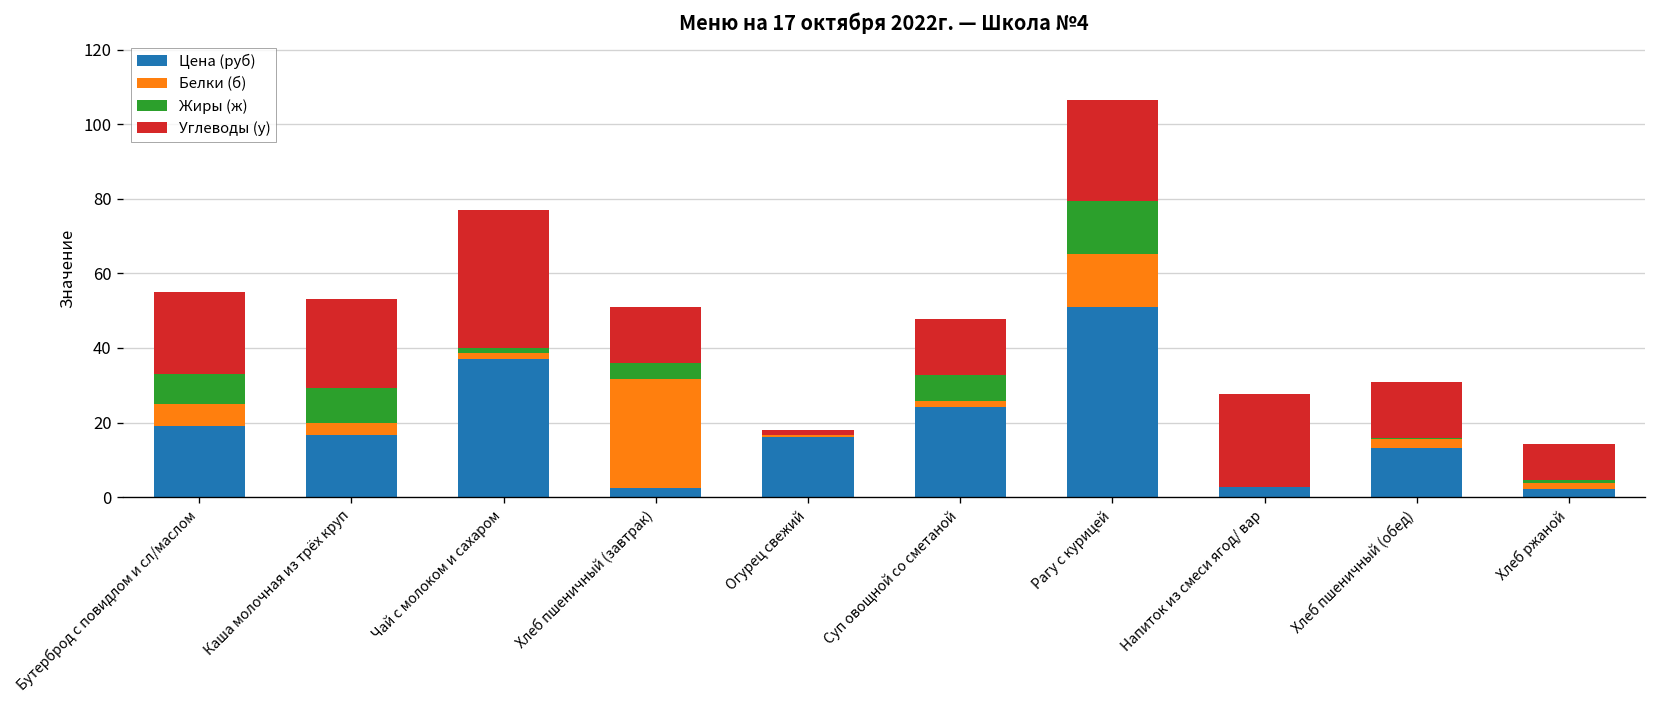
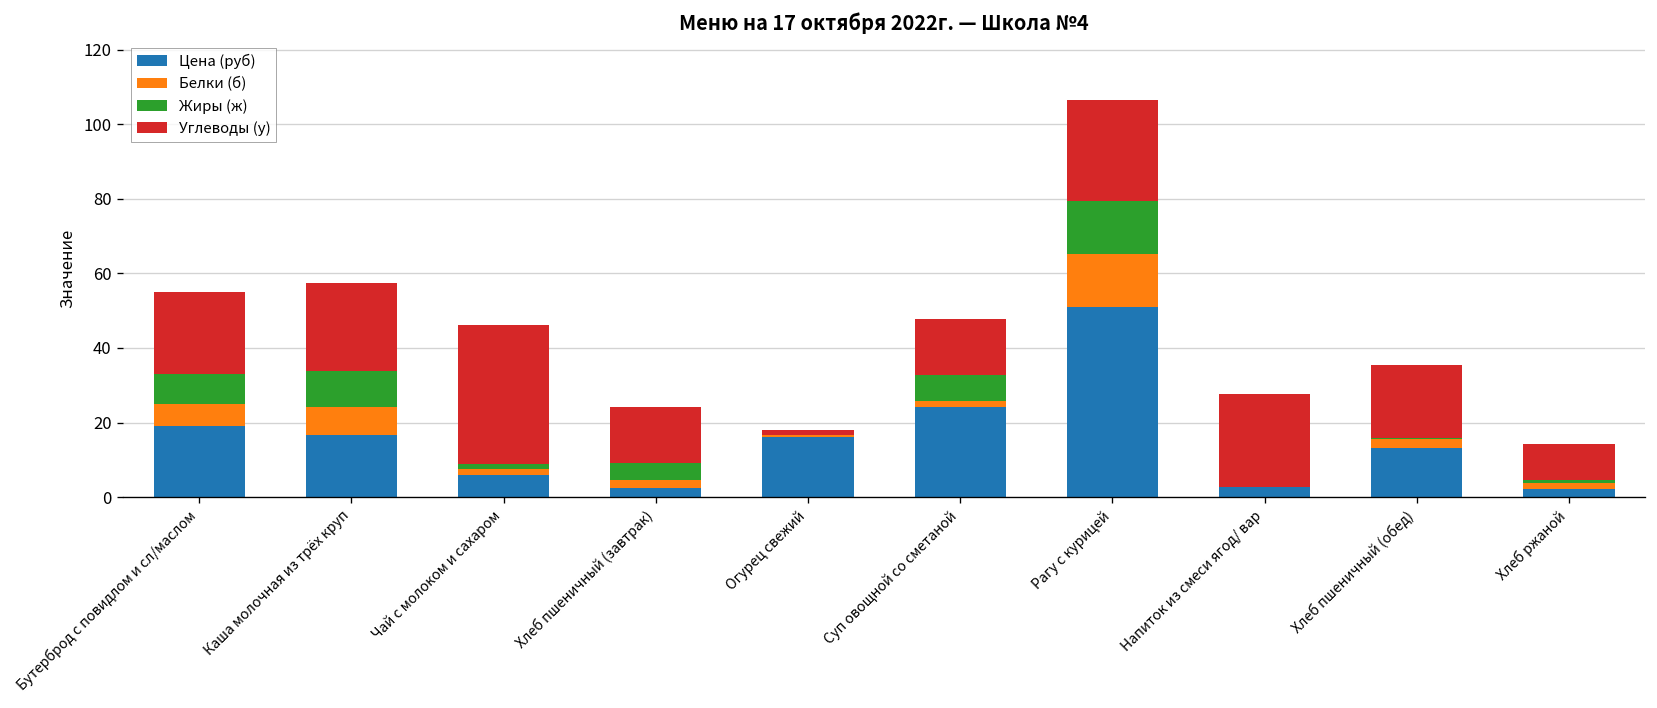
  {
    "Цена (руб)": {
      "Бутерброд с повидлом и сл/маслом": 19,
      "Каша молочная из трёх круп": 17,
-     "Чай с молоком и сахаром": 37,
+     "Чай с молоком и сахаром": 6,
      "Хлеб пшеничный (завтрак)": 2,
      "Огурец свежий": 16,
      "Суп овощной со сметаной": 24,
      "Рагу с курицей": 51,
      "Напиток из смеси ягод/ вар": 3,
      "Хлеб пшеничный (обед)": 13,
      "Хлеб ржаной": 2
    },
    "Белки (б)": {
      "Бутерброд с повидлом и сл/маслом": 6,
-     "Каша молочная из трёх круп": 3,
+     "Каша молочная из трёх круп": 8,
      "Чай с молоком и сахаром": 2,
-     "Хлеб пшеничный (завтрак)": 29,
+     "Хлеб пшеничный (завтрак)": 2,
      "Суп овощной со сметаной": 2,
      "Рагу с курицей": 14,
      "Напиток из смеси ягод/ вар": 0,
      "Хлеб пшеничный (обед)": 2,
      "Хлеб ржаной": 2
    },
    "Жиры (ж)": {
      "Бутерброд с повидлом и сл/маслом": 8,
      "Каша молочная из трёх круп": 9,
      "Чай с молоком и сахаром": 1,
      "Хлеб пшеничный (завтрак)": 4,
      "Огурец свежий": 0,
      "Суп овощной со сметаной": 7,
      "Рагу с курицей": 14,
      "Напиток из смеси ягод/ вар": 0,
      "Хлеб ржаной": 1
    },
    "Углеводы (у)": {
      "Бутерброд с повидлом и сл/маслом": 22,
      "Каша молочная из трёх круп": 24,
      "Чай с молоком и сахаром": 37,
      "Хлеб пшеничный (завтрак)": 15,
      "Огурец свежий": 1,
      "Суп овощной со сметаной": 15,
      "Рагу с курицей": 27,
      "Напиток из смеси ягод/ вар": 25,
-     "Хлеб пшеничный (обед)": 15,
+     "Хлеб пшеничный (обед)": 20,
      "Хлеб ржаной": 10
    }
  }
